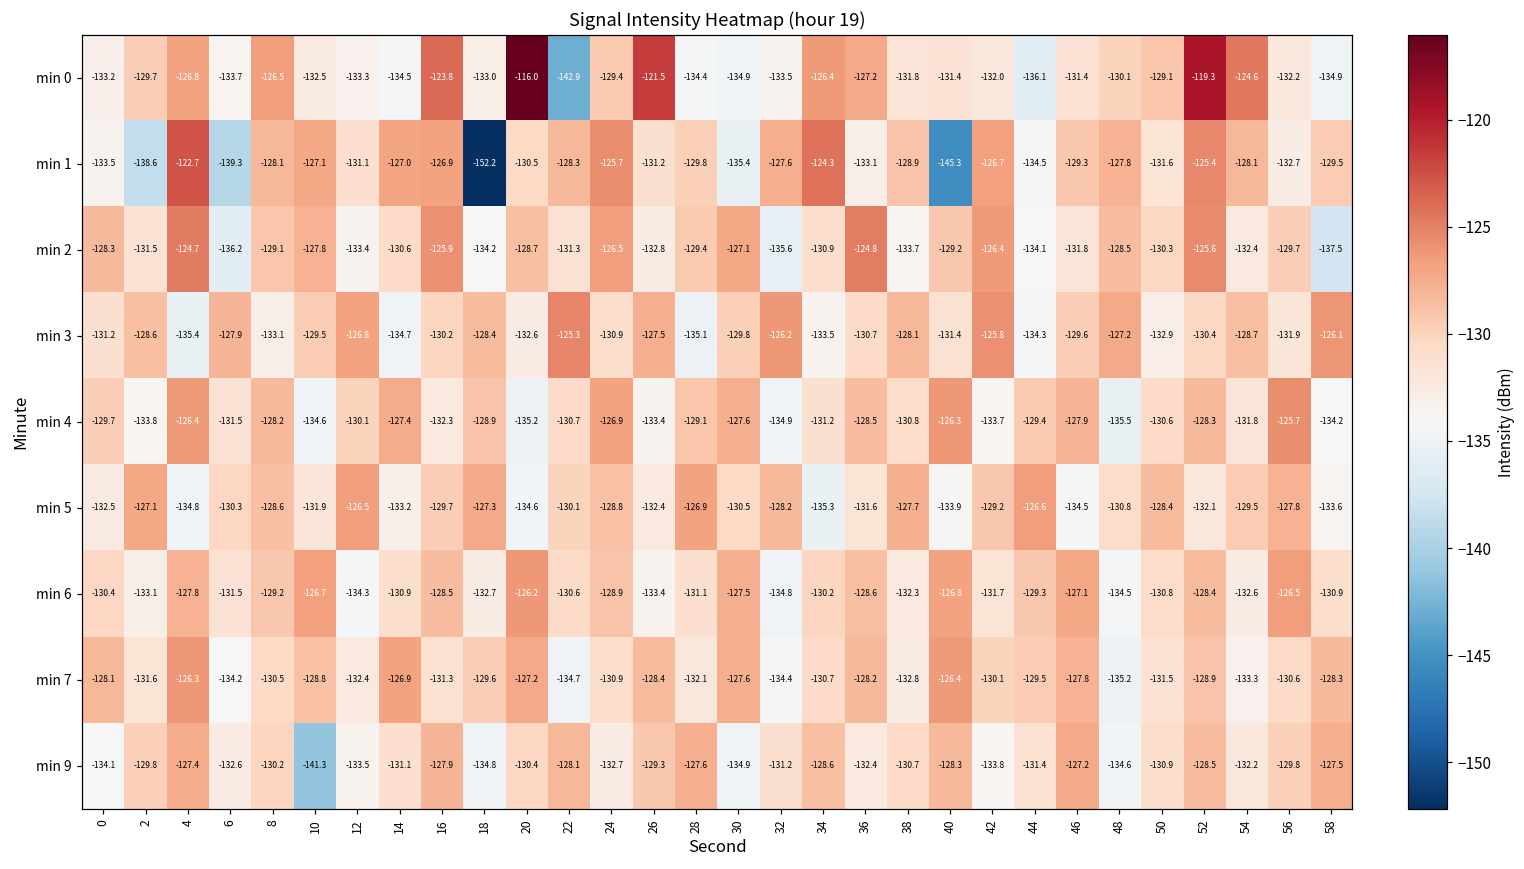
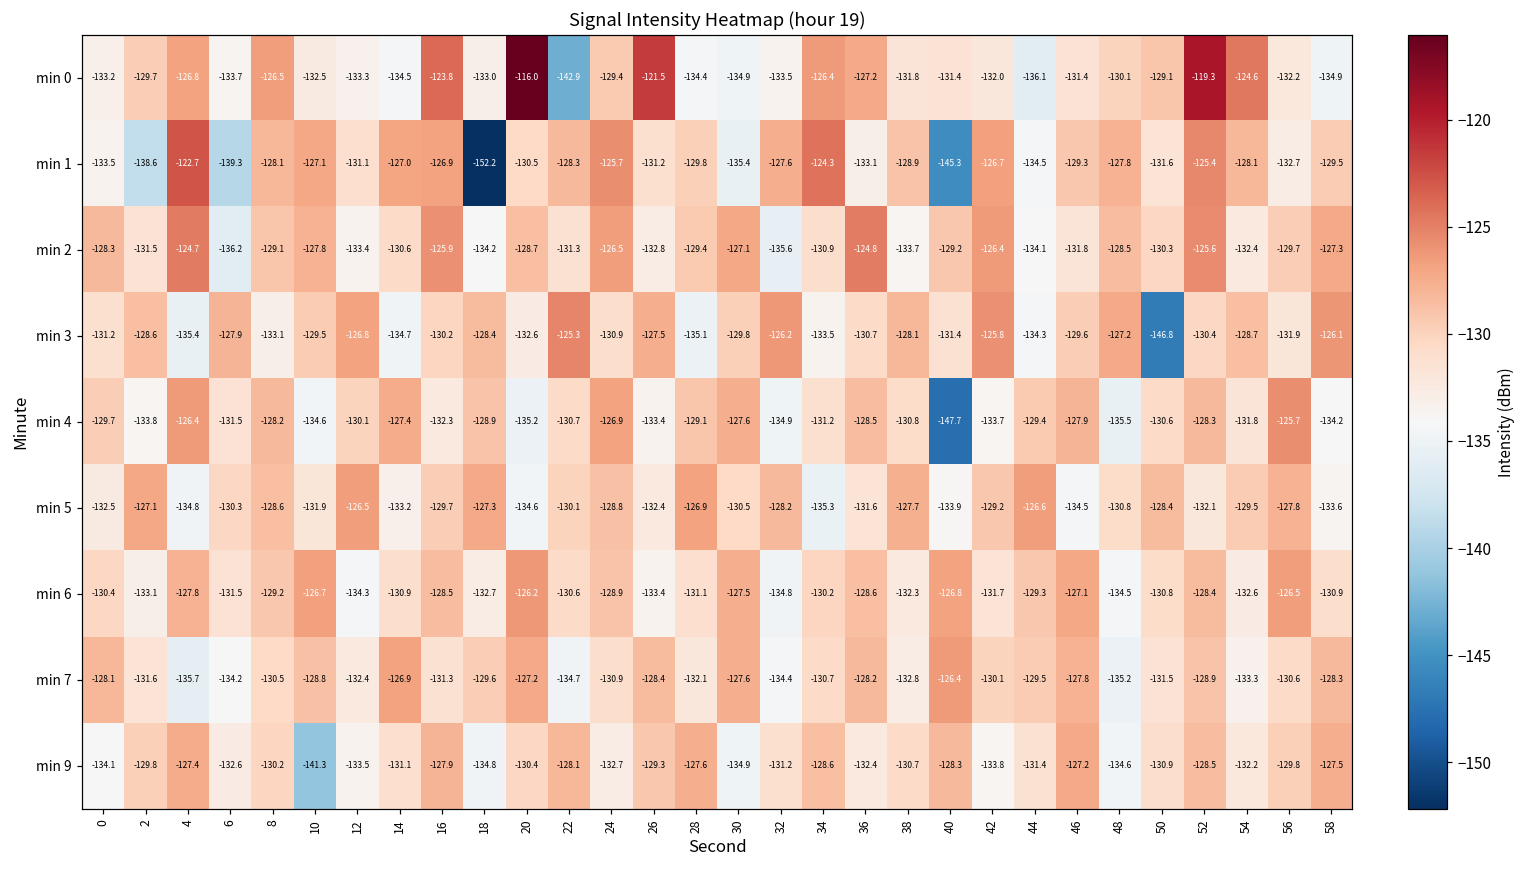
  {
    "min 2": {
      "0": -128.3,
      "2": -131.5,
      "4": -124.7,
      "6": -136.2,
      "8": -129.1,
      "10": -127.8,
      "12": -133.4,
      "14": -130.6,
      "16": -125.9,
      "18": -134.2,
      "20": -128.7,
      "22": -131.3,
      "24": -126.5,
      "26": -132.8,
      "28": -129.4,
      "30": -127.1,
      "32": -135.6,
      "34": -130.9,
      "36": -124.8,
      "38": -133.7,
      "40": -129.2,
      "42": -126.4,
      "44": -134.1,
      "46": -131.8,
      "48": -128.5,
      "50": -130.3,
      "52": -125.6,
      "54": -132.4,
      "56": -129.7,
-     "58": -137.5
+     "58": -127.3
    },
    "min 3": {
      "0": -131.2,
      "2": -128.6,
      "4": -135.4,
      "6": -127.9,
      "8": -133.1,
      "10": -129.5,
      "12": -126.8,
      "14": -134.7,
      "16": -130.2,
      "18": -128.4,
      "20": -132.6,
      "22": -125.3,
      "24": -130.9,
      "26": -127.5,
      "28": -135.1,
      "30": -129.8,
      "32": -126.2,
      "34": -133.5,
      "36": -130.7,
      "38": -128.1,
      "40": -131.4,
      "42": -125.8,
      "44": -134.3,
      "46": -129.6,
      "48": -127.2,
-     "50": -132.9,
+     "50": -146.8,
      "52": -130.4,
      "54": -128.7,
      "56": -131.9,
      "58": -126.1
    },
    "min 4": {
      "0": -129.7,
      "2": -133.8,
      "4": -126.4,
      "6": -131.5,
      "8": -128.2,
      "10": -134.6,
      "12": -130.1,
      "14": -127.4,
      "16": -132.3,
      "18": -128.9,
      "20": -135.2,
      "22": -130.7,
      "24": -126.9,
      "26": -133.4,
      "28": -129.1,
      "30": -127.6,
      "32": -134.9,
      "34": -131.2,
      "36": -128.5,
      "38": -130.8,
-     "40": -126.3,
+     "40": -147.7,
      "42": -133.7,
      "44": -129.4,
      "46": -127.9,
      "48": -135.5,
      "50": -130.6,
      "52": -128.3,
      "54": -131.8,
      "56": -125.7,
      "58": -134.2
    },
    "min 7": {
      "0": -128.1,
      "2": -131.6,
-     "4": -126.3,
+     "4": -135.7,
      "6": -134.2,
      "8": -130.5,
      "10": -128.8,
      "12": -132.4,
      "14": -126.9,
      "16": -131.3,
      "18": -129.6,
      "20": -127.2,
      "22": -134.7,
      "24": -130.9,
      "26": -128.4,
      "28": -132.1,
      "30": -127.6,
      "32": -134.4,
      "34": -130.7,
      "36": -128.2,
      "38": -132.8,
      "40": -126.4,
      "42": -130.1,
      "44": -129.5,
      "46": -127.8,
      "48": -135.2,
      "50": -131.5,
      "52": -128.9,
      "54": -133.3,
      "56": -130.6,
      "58": -128.3
    }
  }
